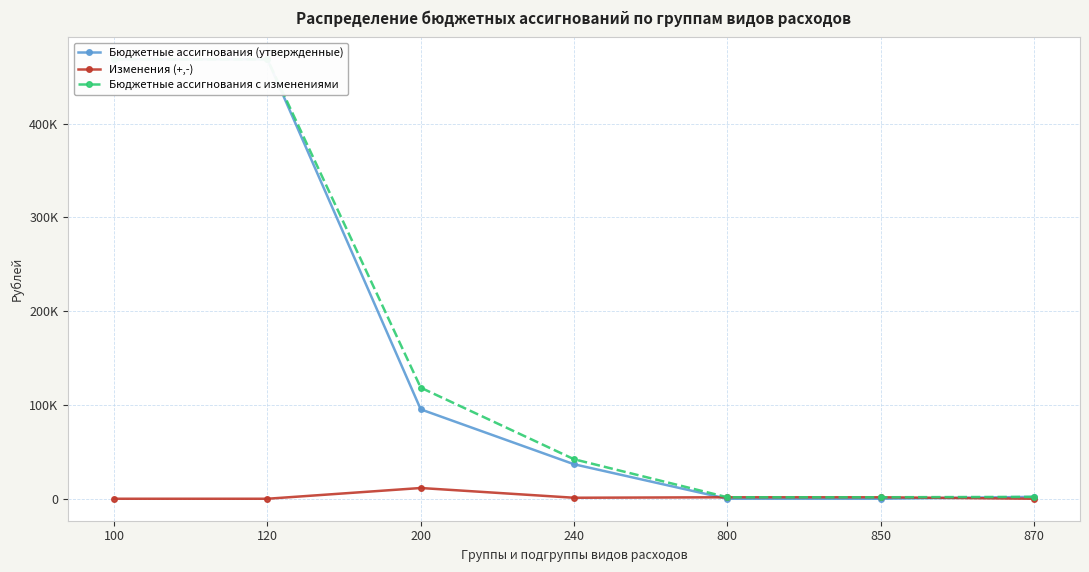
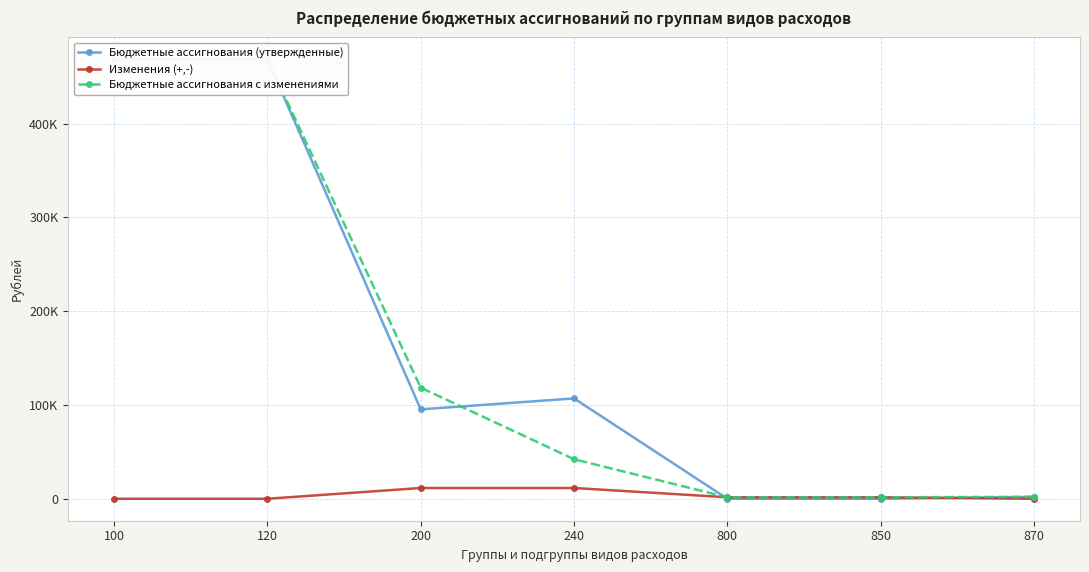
  {
    "Бюджетные ассигнования (утвержденные)": {
      "200": 100000,
-     "240": 40000
+     "240": 110000
    },
    "Изменения (+,-)": {
      "100": 0,
      "120": 0,
      "200": 10000,
-     "240": 0
+     "240": 10000
    },
    "Бюджетные ассигнования с изменениями": {
      "200": 120000,
      "240": 40000
    }
  }
